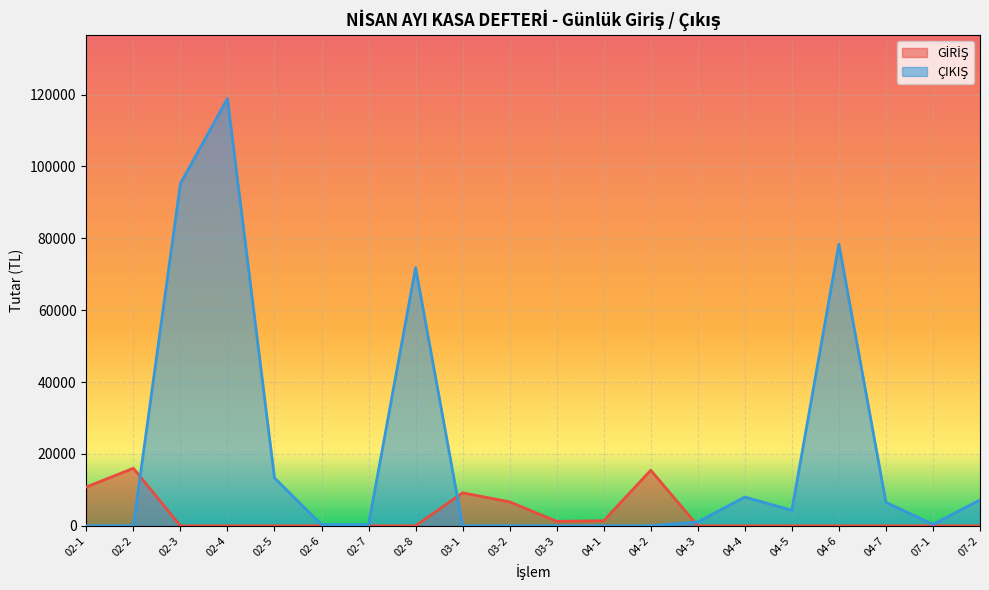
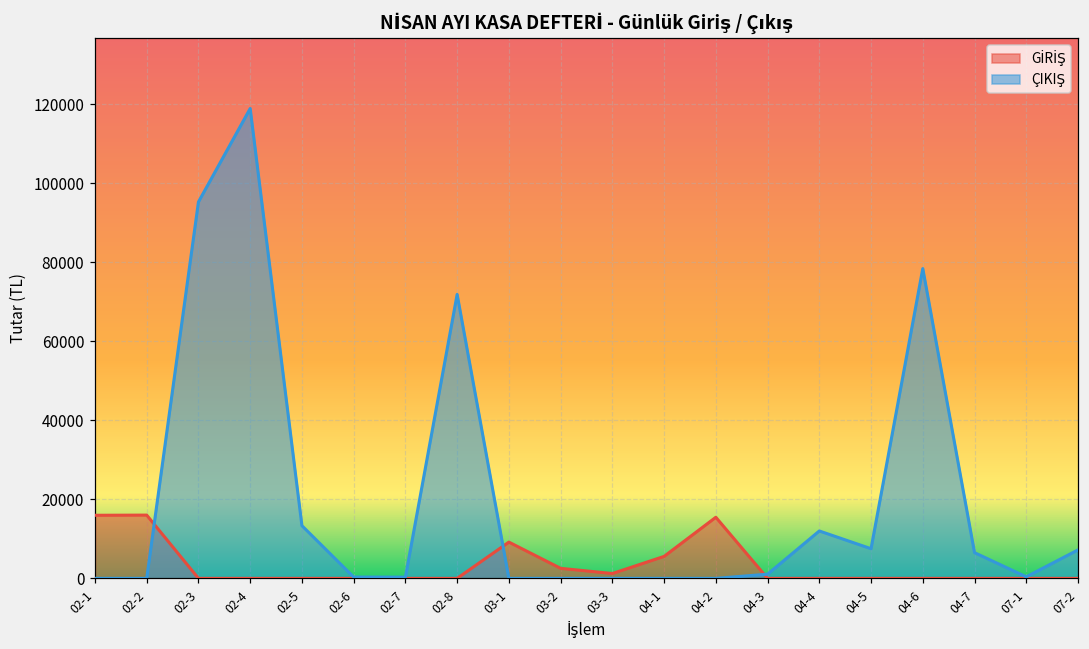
  {
    "GİRİŞ": {
-     "02-1": 11000,
+     "02-1": 16000,
      "02-2": 16000,
      "02-3": 0,
      "02-4": 0,
      "02-5": 0,
      "02-8": 0,
      "03-1": 9000,
-     "03-2": 7000,
+     "03-2": 3000,
      "03-3": 1000,
-     "04-1": 1000,
+     "04-1": 6000,
      "04-2": 15000,
      "04-3": 0,
      "04-4": 0,
      "04-5": 0,
      "04-6": 0,
      "04-7": 0,
      "07-2": 0
    },
    "ÇIKIŞ": {
      "02-1": 0,
      "02-2": 0,
      "02-3": 95000,
      "02-4": 119000,
      "02-5": 13000,
      "02-8": 72000,
      "03-1": 0,
      "03-2": 0,
      "03-3": 0,
      "04-1": 0,
      "04-2": 0,
      "04-3": 1000,
-     "04-4": 8000,
-     "04-5": 4000,
+     "04-4": 12000,
+     "04-5": 8000,
      "04-6": 78000,
      "04-7": 7000,
      "07-2": 7000
    }
  }
